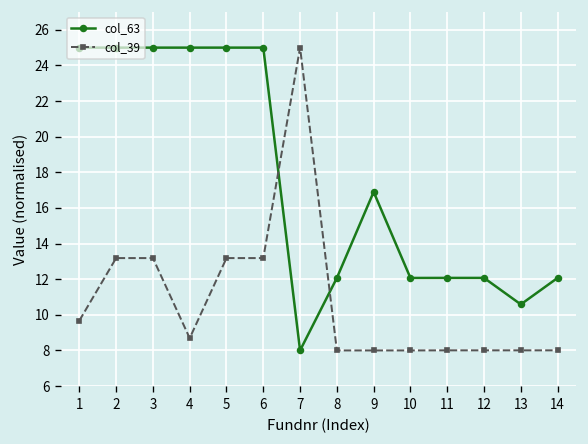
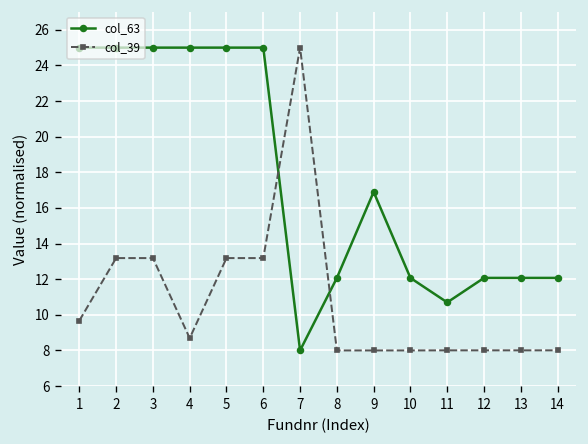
  {
    "col_63": {
      "3": 25.0,
      "4": 25.0,
      "5": 25.0,
      "6": 25.0,
      "7": 8.0,
      "8": 12.1,
      "9": 16.9,
      "10": 12.1,
-     "11": 12.1,
+     "11": 10.7,
      "12": 12.1,
-     "13": 10.6,
+     "13": 12.1,
      "14": 12.1
    },
    "col_39": {
      "1": 9.7,
      "2": 13.2,
      "3": 13.2,
      "4": 8.7,
      "5": 13.2,
      "6": 13.2,
      "7": 25.0,
      "8": 8.0,
      "9": 8.0,
      "10": 8.0,
      "11": 8.0,
      "12": 8.0,
      "13": 8.0,
      "14": 8.0
    }
  }
